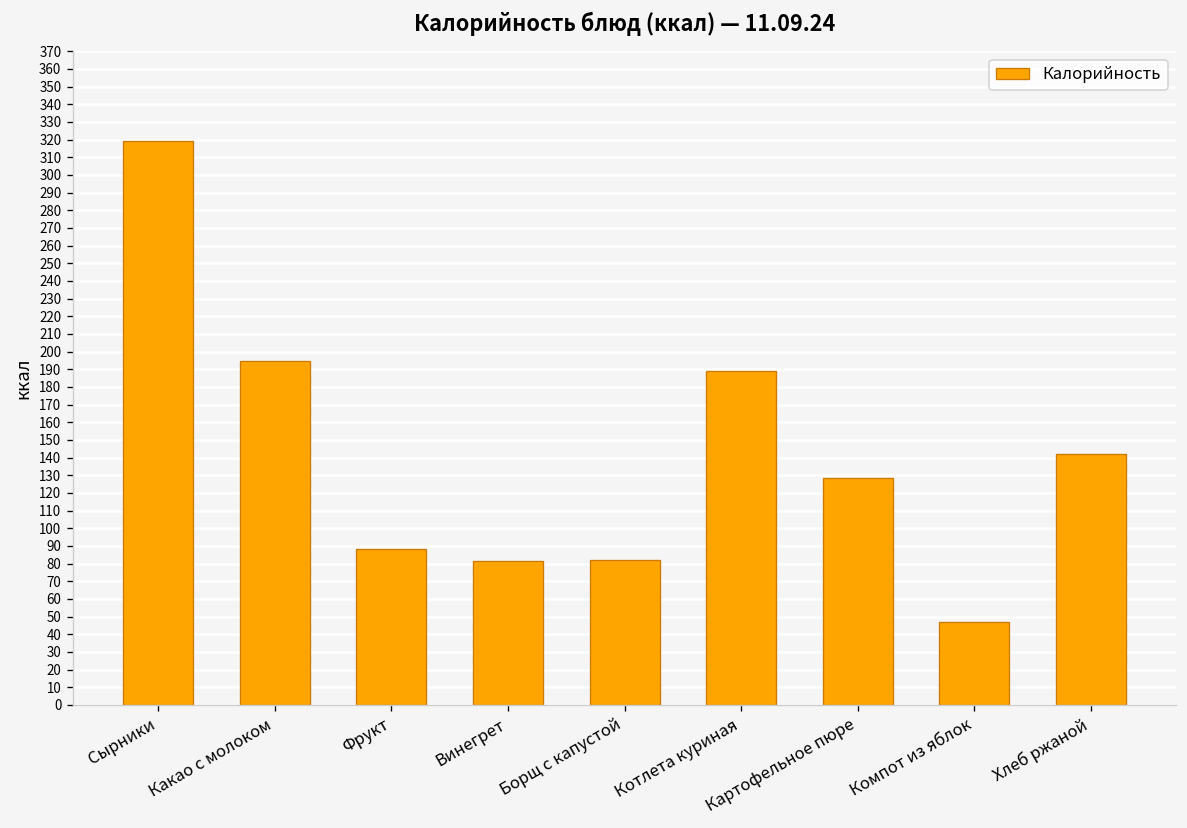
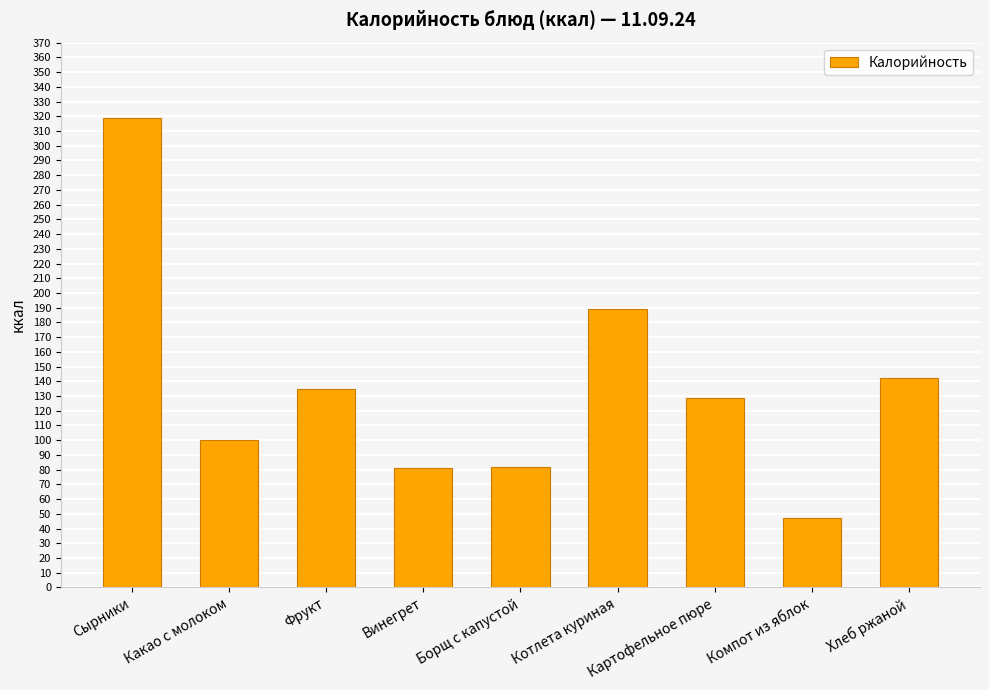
  {
    "Сырники": 319,
-   "Какао с молоком": 195,
-   "Фрукт": 88,
+   "Какао с молоком": 100,
+   "Фрукт": 135,
    "Винегрет": 81,
    "Борщ с капустой": 82,
    "Котлета куриная": 189,
    "Картофельное пюре": 129,
    "Компот из яблок": 47,
    "Хлеб ржаной": 142
  }
